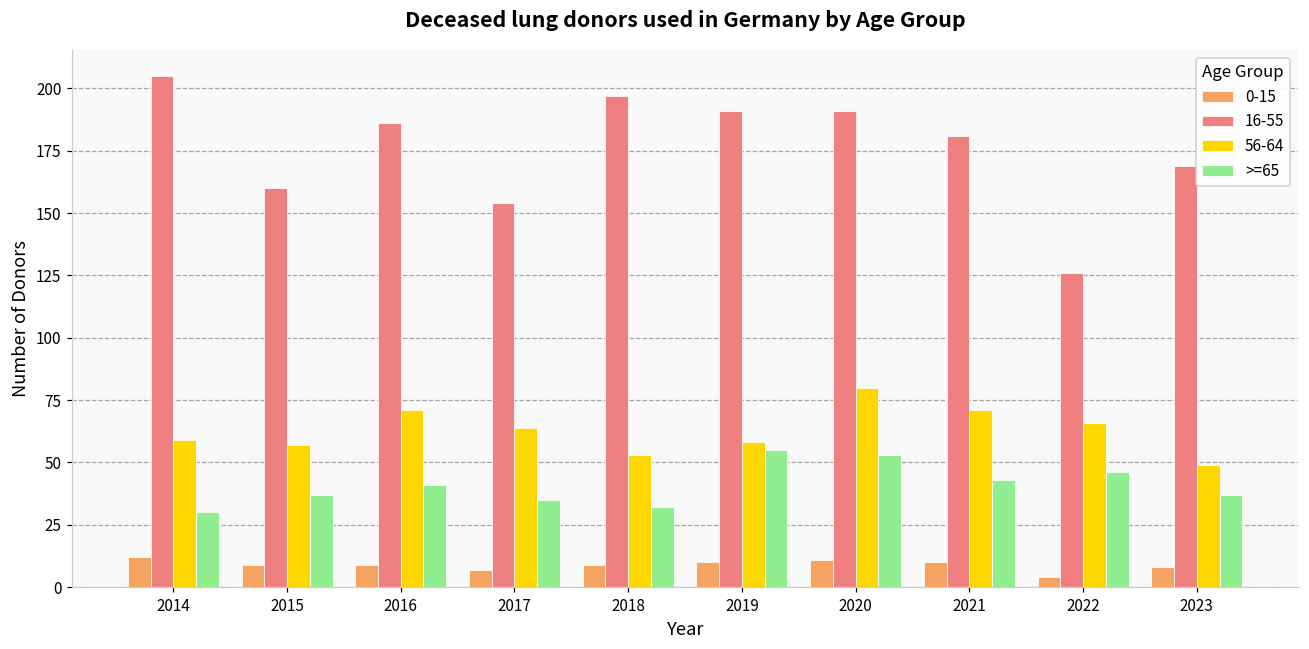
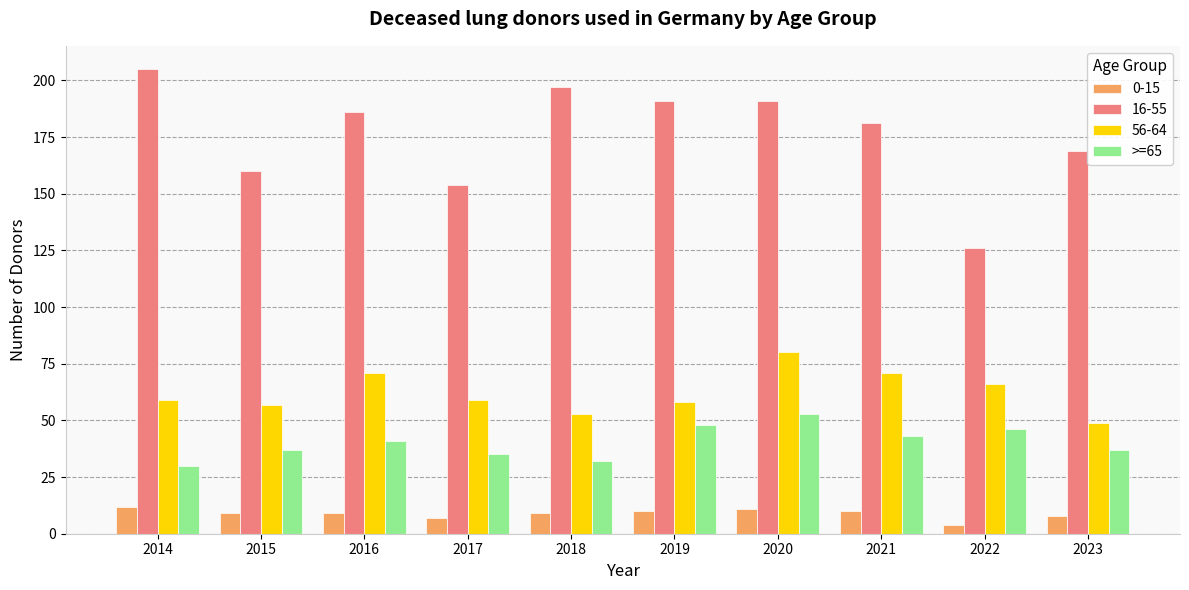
  {
    "56-64": {
      "2014": 59,
      "2015": 57,
      "2016": 71,
-     "2017": 64,
+     "2017": 59,
      "2018": 53,
      "2019": 58,
      "2020": 80,
      "2021": 71,
      "2022": 66,
      "2023": 49
    },
    ">=65": {
      "2014": 30,
      "2015": 37,
      "2016": 41,
      "2017": 35,
      "2018": 32,
-     "2019": 55,
+     "2019": 48,
      "2020": 53,
      "2021": 43,
      "2022": 46,
      "2023": 37
    }
  }
